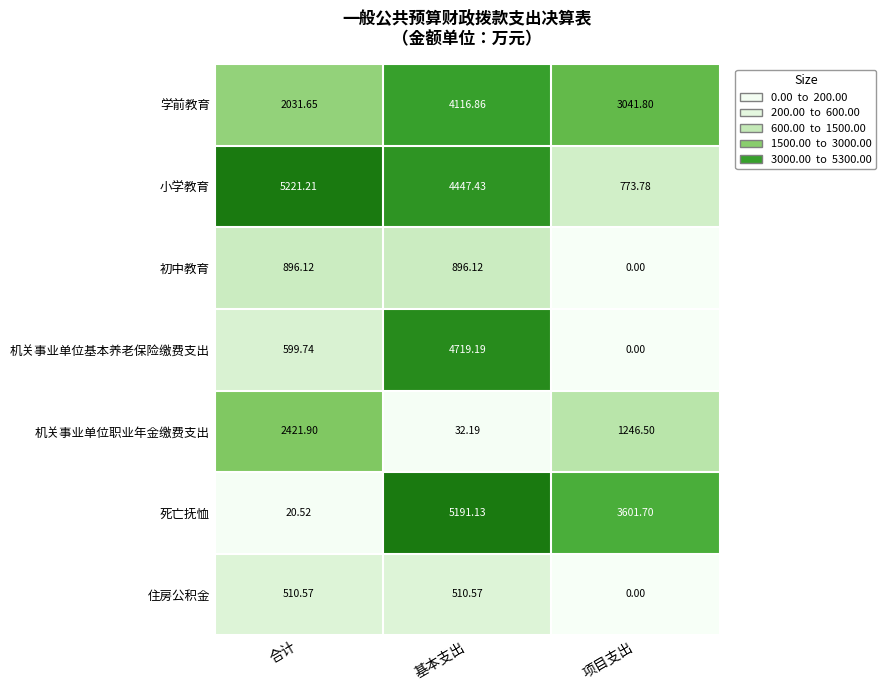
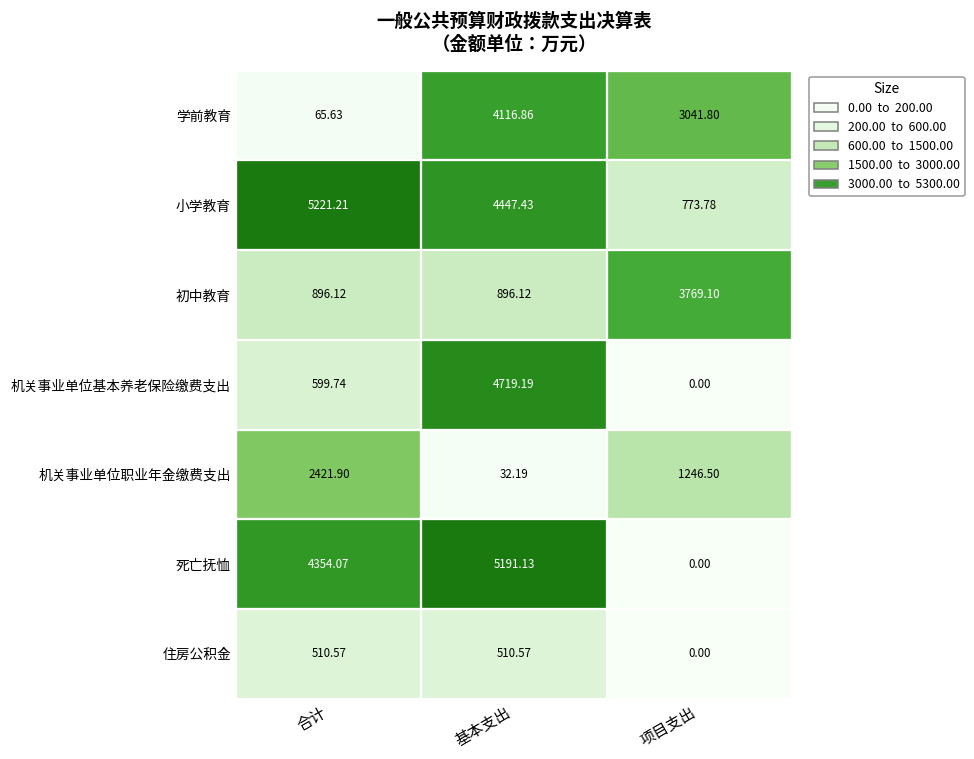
  {
    "学前教育": {
-     "合计": 2031.65,
+     "合计": 65.63,
      "基本支出": 4116.86,
      "项目支出": 3041.80
    },
    "小学教育": {
      "合计": 5221.21,
      "基本支出": 4447.43,
      "项目支出": 773.78
    },
    "初中教育": {
      "合计": 896.12,
      "基本支出": 896.12,
-     "项目支出": 0.00
+     "项目支出": 3769.10
    },
    "机关事业单位基本养老保险缴费支出": {
      "合计": 599.74,
      "基本支出": 4719.19,
      "项目支出": 0.00
    },
    "机关事业单位职业年金缴费支出": {
      "合计": 2421.90,
      "基本支出": 32.19,
      "项目支出": 1246.50
    },
    "死亡抚恤": {
-     "合计": 20.52,
+     "合计": 4354.07,
      "基本支出": 5191.13,
-     "项目支出": 3601.70
+     "项目支出": 0.00
    },
    "住房公积金": {
      "合计": 510.57,
      "基本支出": 510.57,
      "项目支出": 0.00
    }
  }
